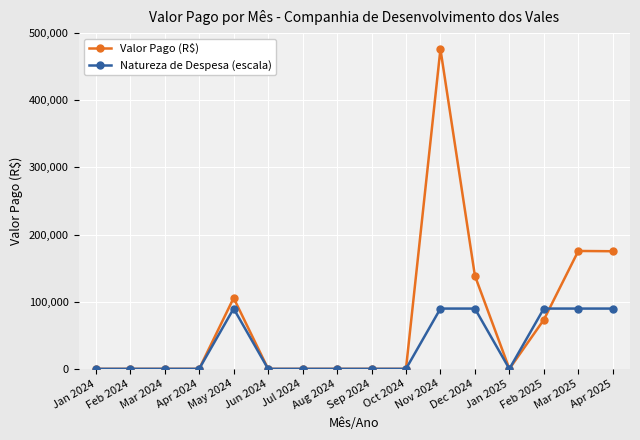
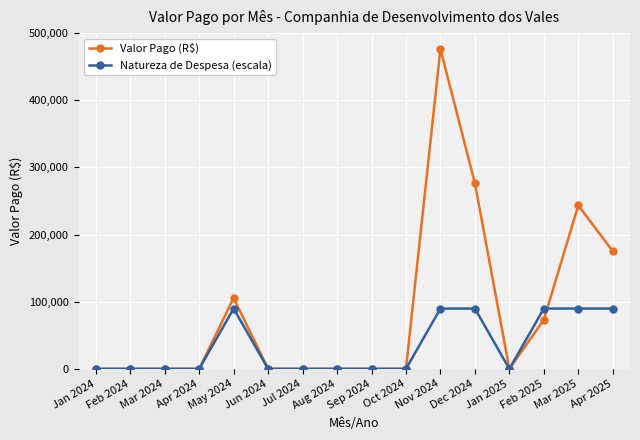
  {
    "Valor Pago (R$)": {
      "May 2024": "110,000",
      "Nov 2024": "480,000",
-     "Dec 2024": "140,000",
+     "Dec 2024": "280,000",
      "Feb 2025": "70,000",
-     "Mar 2025": "180,000",
+     "Mar 2025": "240,000",
      "Apr 2025": "180,000"
    },
    "Natureza de Despesa (escala)": {
      "May 2024": "90,000",
      "Nov 2024": "90,000",
      "Dec 2024": "90,000",
      "Feb 2025": "90,000",
      "Mar 2025": "90,000",
      "Apr 2025": "90,000"
    }
  }
